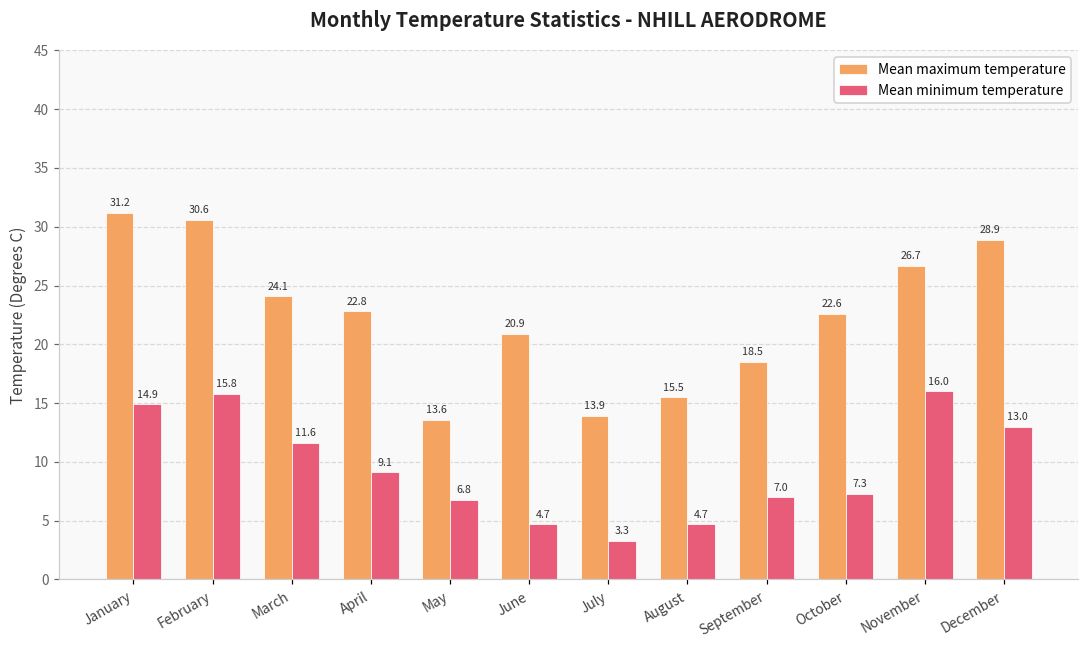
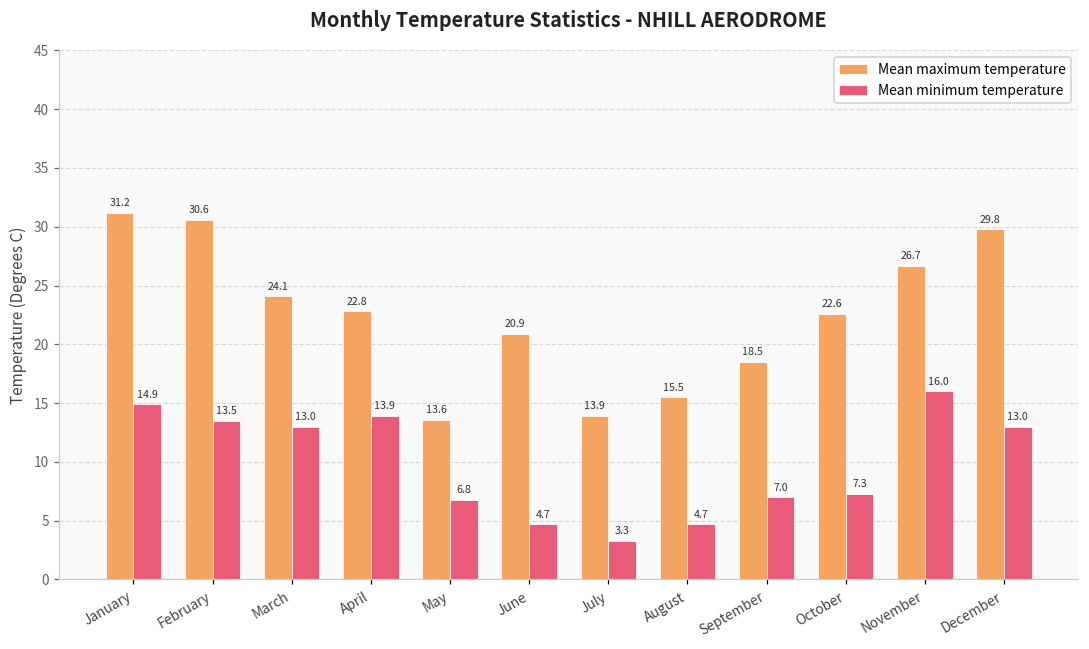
  {
    "Mean maximum temperature": {
      "January": 31.2,
      "February": 30.6,
      "March": 24.1,
      "April": 22.8,
      "May": 13.6,
      "June": 20.9,
      "July": 13.9,
      "August": 15.5,
      "September": 18.5,
      "October": 22.6,
      "November": 26.7,
-     "December": 28.9
+     "December": 29.8
    },
    "Mean minimum temperature": {
      "January": 14.9,
-     "February": 15.8,
-     "March": 11.6,
-     "April": 9.1,
+     "February": 13.5,
+     "March": 13.0,
+     "April": 13.9,
      "May": 6.8,
      "June": 4.7,
      "July": 3.3,
      "August": 4.7,
      "September": 7.0,
      "October": 7.3,
      "November": 16.0,
      "December": 13.0
    }
  }
